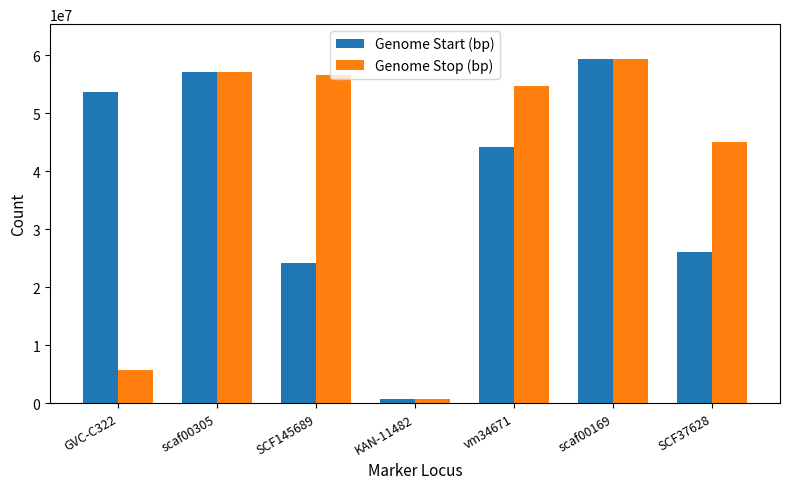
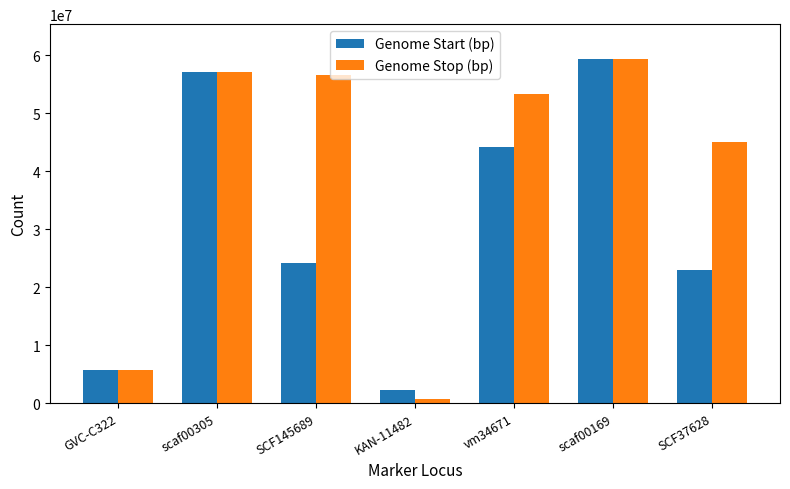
  {
    "Genome Start (bp)": {
-     "GVC-C322": 54000000,
+     "GVC-C322": 6000000,
      "scaf00305": 57000000,
      "SCF145689": 24000000,
-     "KAN-11482": 1000000,
+     "KAN-11482": 2000000,
      "vm34671": 44000000,
      "scaf00169": 59000000,
-     "SCF37628": 26000000
+     "SCF37628": 23000000
    },
    "Genome Stop (bp)": {
      "GVC-C322": 6000000,
      "scaf00305": 57000000,
      "KAN-11482": 1000000,
-     "vm34671": 55000000,
+     "vm34671": 53000000,
      "scaf00169": 59000000,
      "SCF37628": 45000000
    }
  }
